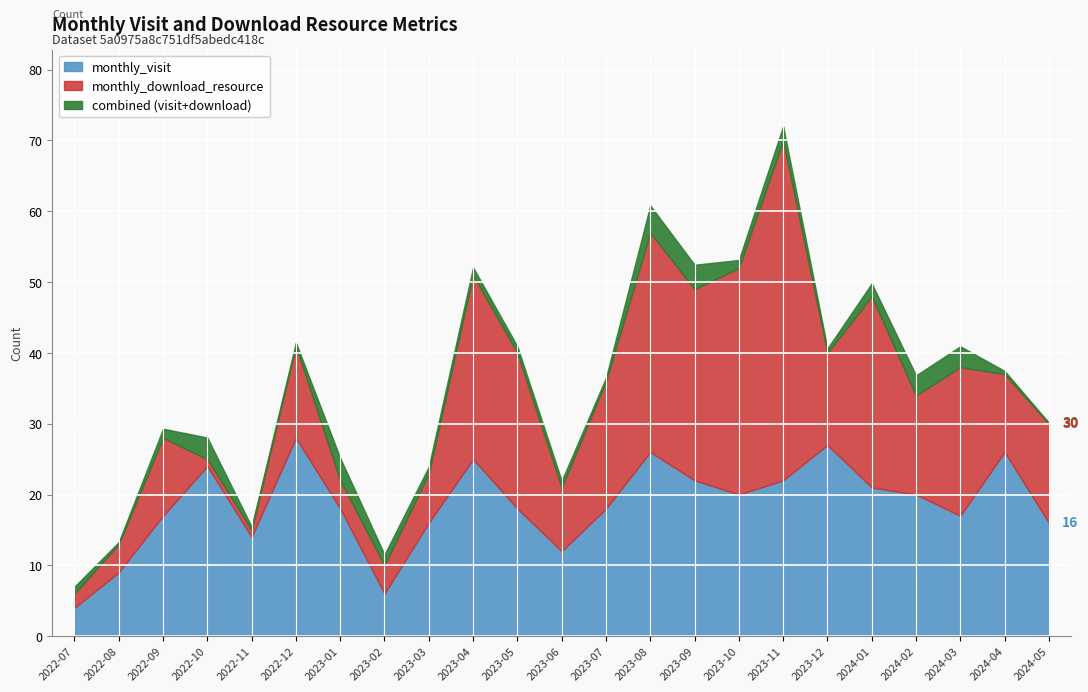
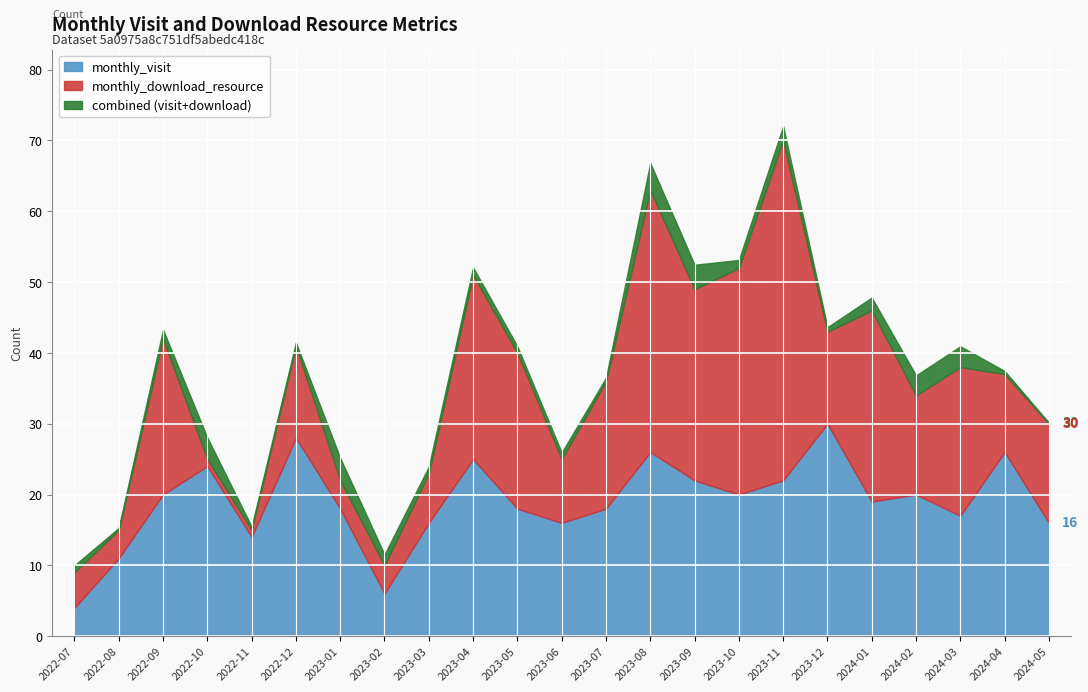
  {
    "monthly_visit": {
      "2022-07": 4,
-     "2022-08": 9,
-     "2022-09": 17,
+     "2022-08": 11,
+     "2022-09": 20,
      "2022-10": 24,
      "2022-11": 14,
      "2022-12": 28,
      "2023-01": 18,
      "2023-02": 6,
      "2023-03": 16,
      "2023-04": 25,
      "2023-05": 18,
-     "2023-06": 12,
+     "2023-06": 16,
      "2023-07": 18,
      "2023-08": 26,
      "2023-09": 22,
      "2023-10": 20,
      "2023-11": 22,
-     "2023-12": 27,
-     "2024-01": 21,
+     "2023-12": 30,
+     "2024-01": 19,
      "2024-02": 20,
      "2024-03": 17,
      "2024-04": 26
    },
    "monthly_download_resource": {
-     "2022-07": 2,
-     "2022-09": 11,
+     "2022-07": 5,
+     "2022-09": 22,
      "2022-10": 1,
      "2022-11": 1,
      "2022-12": 13,
      "2023-01": 4,
      "2023-02": 4,
      "2023-03": 7,
      "2023-04": 26,
      "2023-05": 22,
      "2023-06": 9,
      "2023-07": 18,
-     "2023-08": 31,
+     "2023-08": 37,
      "2023-09": 27,
      "2023-10": 32,
      "2023-11": 48,
      "2023-12": 13,
      "2024-01": 27,
      "2024-02": 14,
      "2024-03": 21,
      "2024-04": 11
    },
    "combined (visit+download)": {
      "2022-07": 1,
      "2022-09": 1,
      "2022-10": 3,
      "2022-11": 0,
      "2022-12": 0,
      "2023-01": 3,
      "2023-02": 2,
      "2023-03": 1,
      "2023-04": 1,
      "2023-05": 1,
      "2023-06": 1,
      "2023-07": 0,
      "2023-08": 4,
      "2023-09": 3,
      "2023-10": 1,
      "2023-11": 2,
      "2023-12": 1,
      "2024-01": 2,
      "2024-02": 3,
      "2024-03": 3,
      "2024-04": 0
    }
  }
